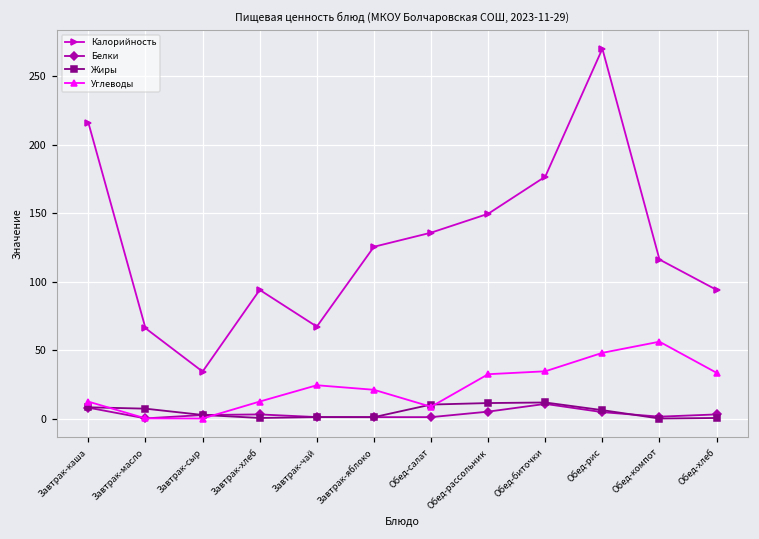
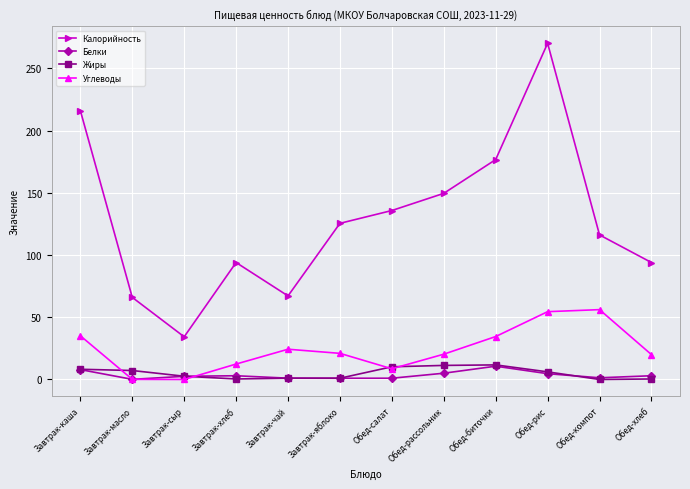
  {
    "Углеводы": {
-     "Завтрак-каша": 12,
+     "Завтрак-каша": 35,
      "Завтрак-сыр": 0,
      "Завтрак-хлеб": 12,
      "Завтрак-чай": 24,
      "Завтрак-яблоко": 21,
-     "Обед-рассольник": 32,
+     "Обед-рассольник": 20,
      "Обед-биточки": 35,
-     "Обед-рис": 48,
+     "Обед-рис": 55,
      "Обед-компот": 56,
-     "Обед-хлеб": 33
+     "Обед-хлеб": 20
    }
  }
